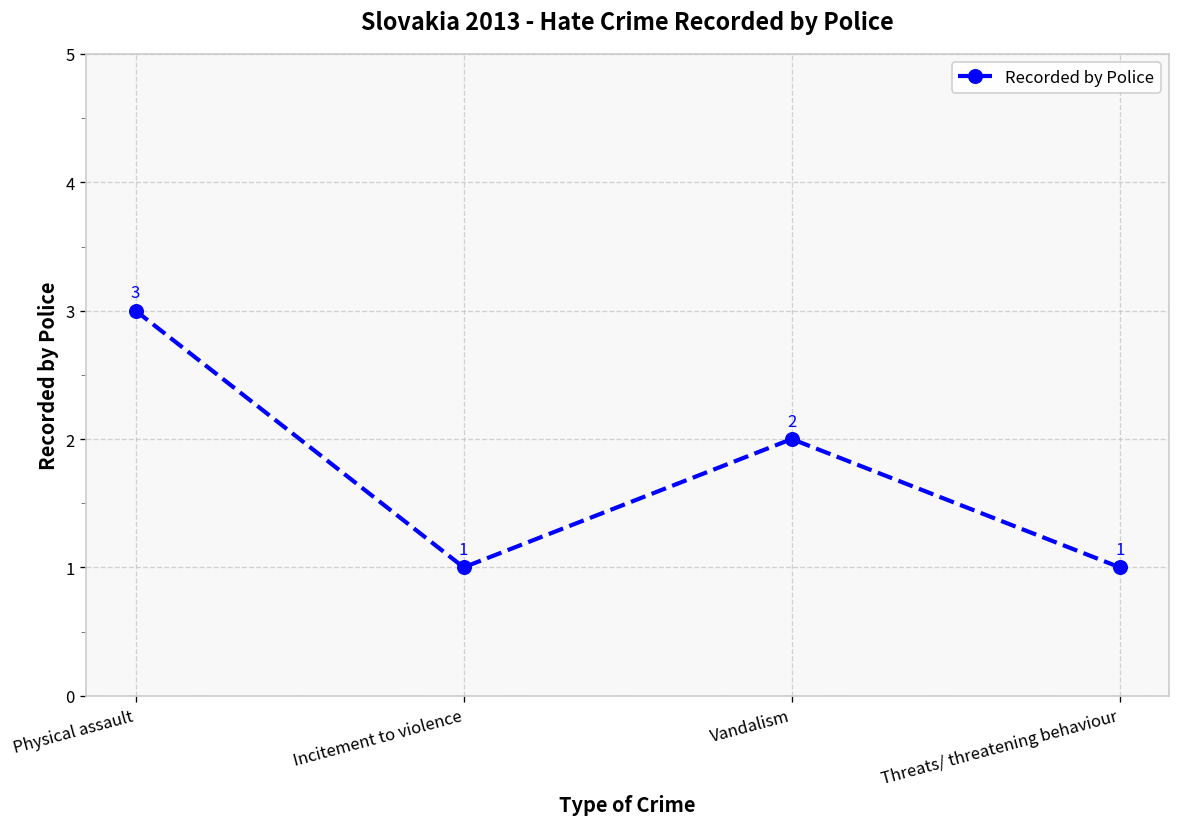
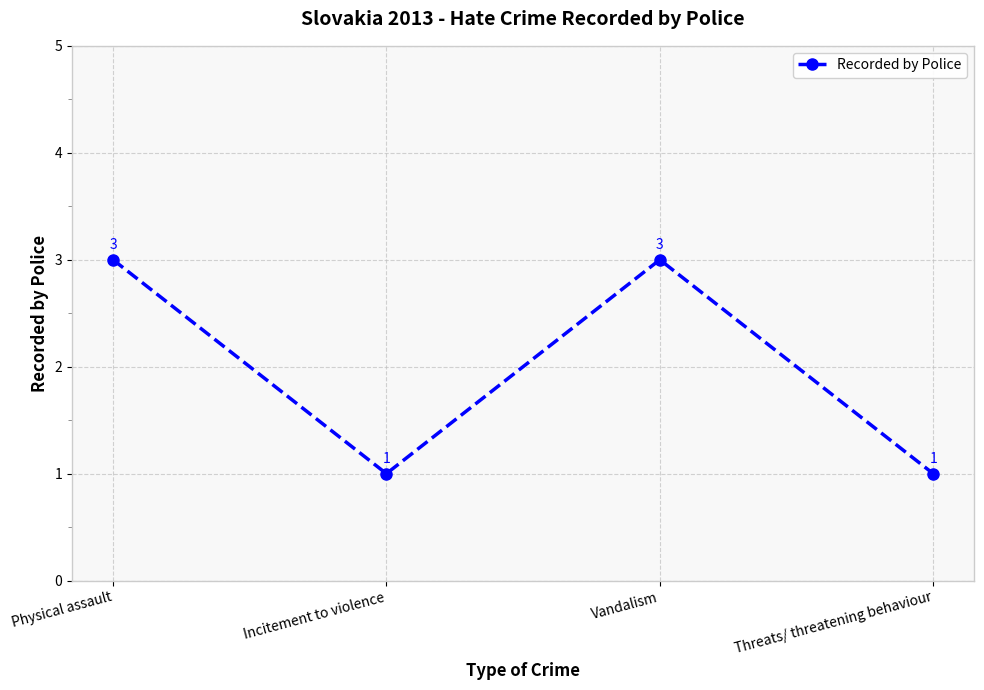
  {
    "Physical assault": 3,
    "Incitement to violence": 1,
-   "Vandalism": 2,
+   "Vandalism": 3,
    "Threats/ threatening behaviour": 1
  }
